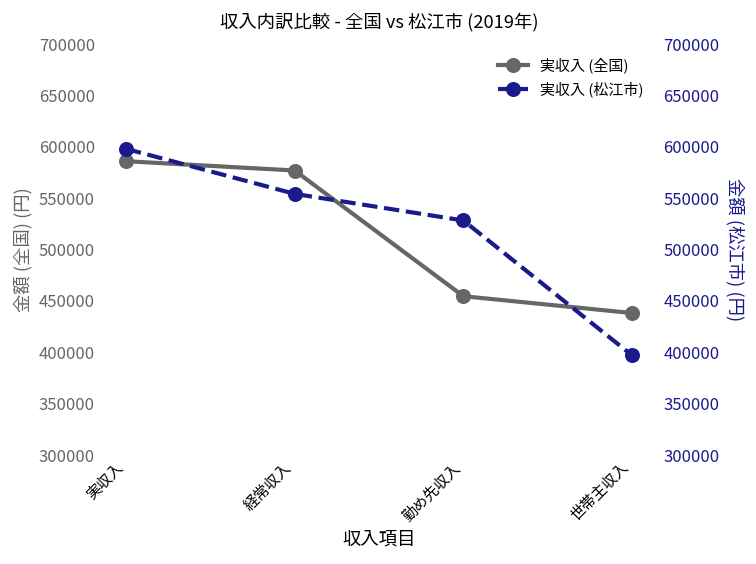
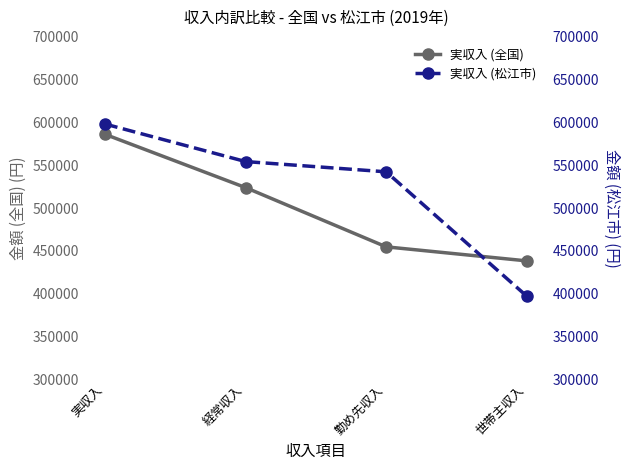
  {
    "実収入 (全国)": {
      "実収入": 590000,
-     "経常収入": 580000,
+     "経常収入": 520000,
      "勤め先収入": 450000,
      "世帯主収入": 440000
    },
    "実収入 (松江市)": {
      "実収入": 600000,
      "経常収入": 550000,
-     "勤め先収入": 530000,
+     "勤め先収入": 540000,
      "世帯主収入": 400000
    }
  }
